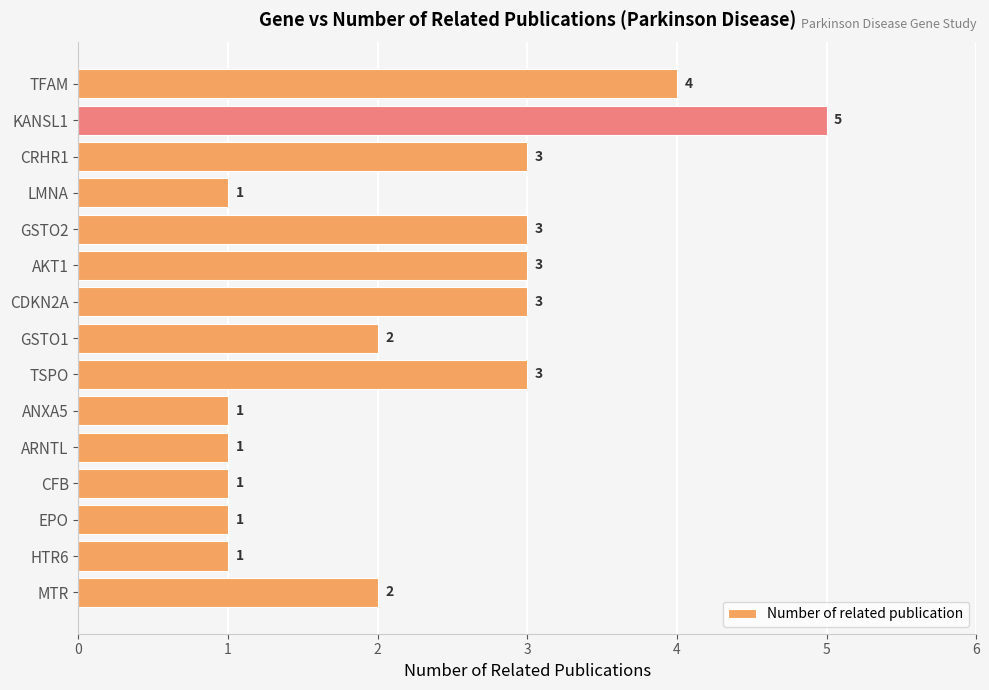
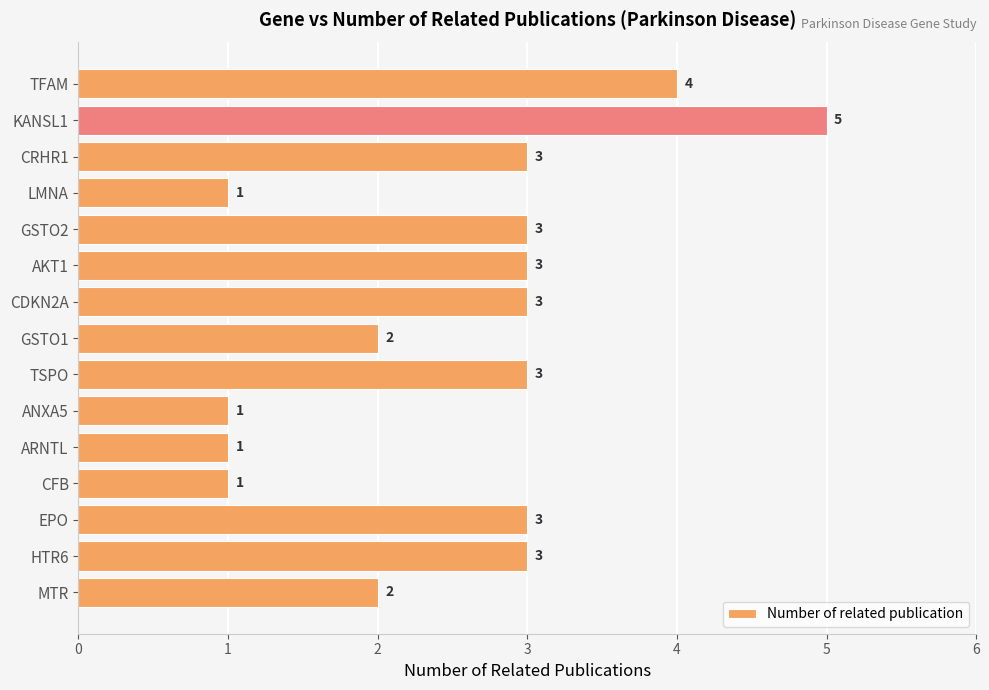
  {
    "TFAM": 4,
    "KANSL1": 5,
    "CRHR1": 3,
    "LMNA": 1,
    "GSTO2": 3,
    "AKT1": 3,
    "CDKN2A": 3,
    "GSTO1": 2,
    "TSPO": 3,
    "ANXA5": 1,
    "ARNTL": 1,
    "CFB": 1,
-   "EPO": 1,
-   "HTR6": 1,
+   "EPO": 3,
+   "HTR6": 3,
    "MTR": 2
  }
